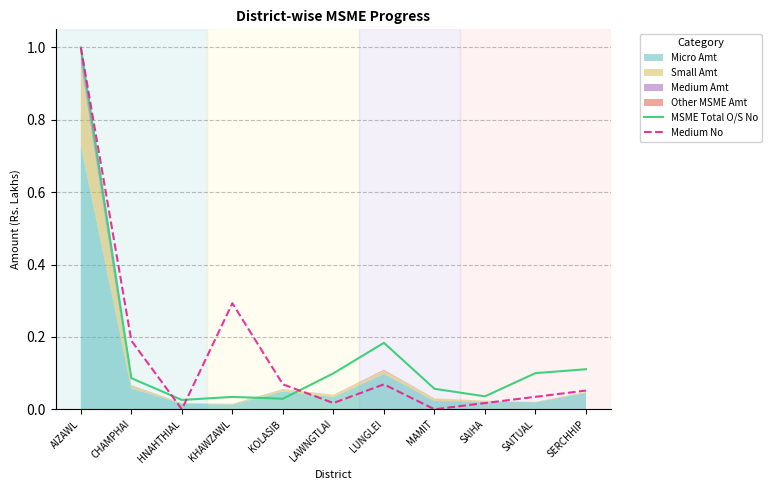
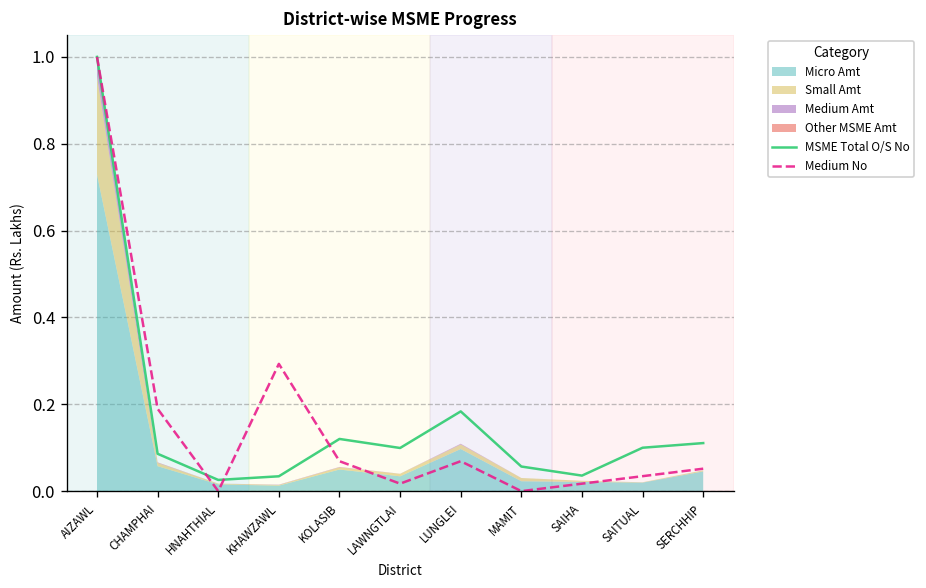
  {
    "Micro Amt": {
      "AIZAWL": 0.73,
      "CHAMPHAI": 0.06,
      "LUNGLEI": 0.10,
      "MAMIT": 0.02
    },
    "MSME Total O/S No": {
      "CHAMPHAI": 0.09,
      "HNAHTHIAL": 0.03,
      "KHAWZAWL": 0.03,
-     "KOLASIB": 0.03,
+     "KOLASIB": 0.12,
      "LAWNGTLAI": 0.10,
      "LUNGLEI": 0.18,
      "MAMIT": 0.06,
      "SAIHA": 0.04,
      "SAITUAL": 0.10,
      "SERCHHIP": 0.11
    },
    "Small Amt": {
      "AIZAWL": 0.23
    },
    "Medium No": {
      "CHAMPHAI": 0.19,
      "HNAHTHIAL": 0.00,
      "KHAWZAWL": 0.29,
      "KOLASIB": 0.07,
      "LAWNGTLAI": 0.02,
      "LUNGLEI": 0.07,
      "MAMIT": 0.00,
      "SAITUAL": 0.03
    }
  }
